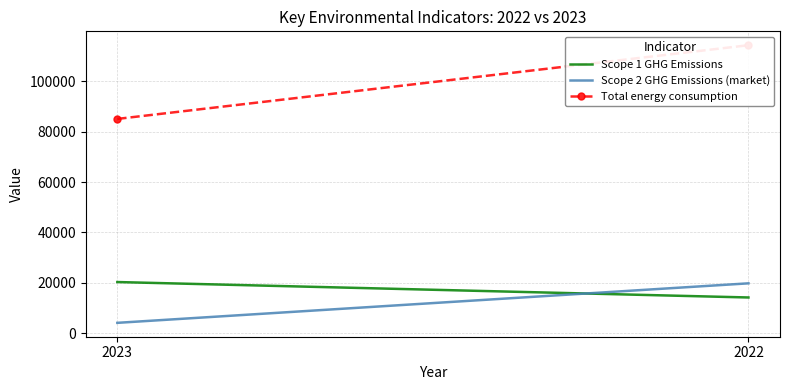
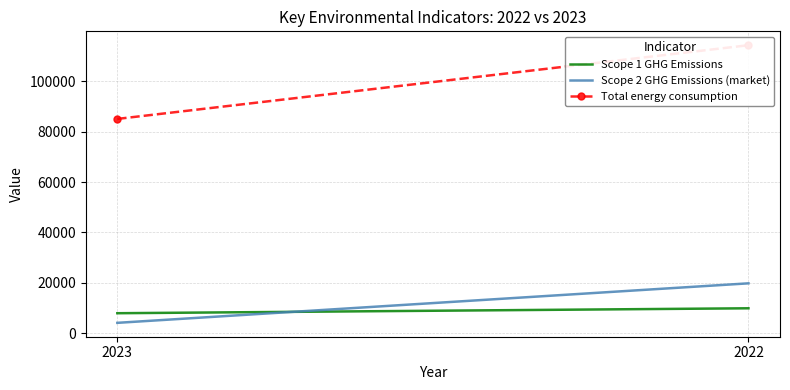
  {
    "Scope 1 GHG Emissions": {
-     "2023": 20000,
-     "2022": 14000
+     "2023": 8000,
+     "2022": 10000
    },
    "Scope 2 GHG Emissions (market)": {
      "2023": 4000,
      "2022": 20000
    },
    "Total energy consumption": {
      "2023": 85000
    }
  }
